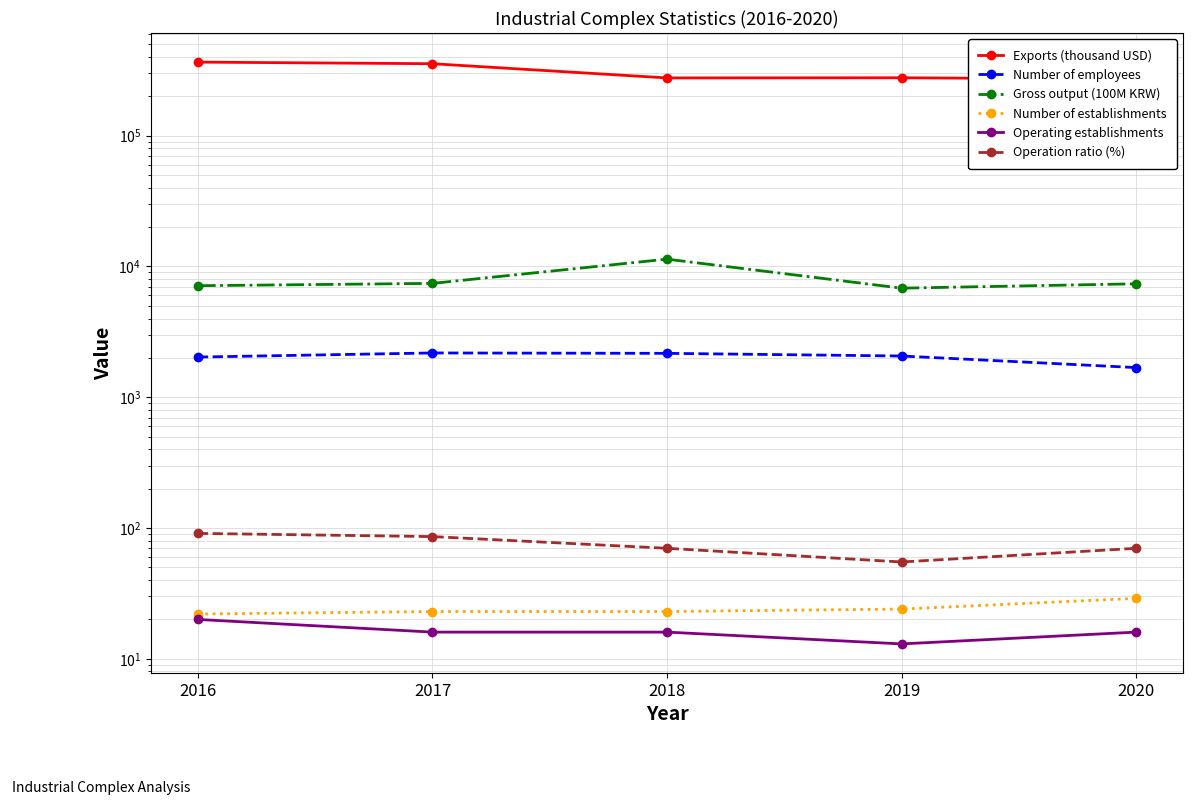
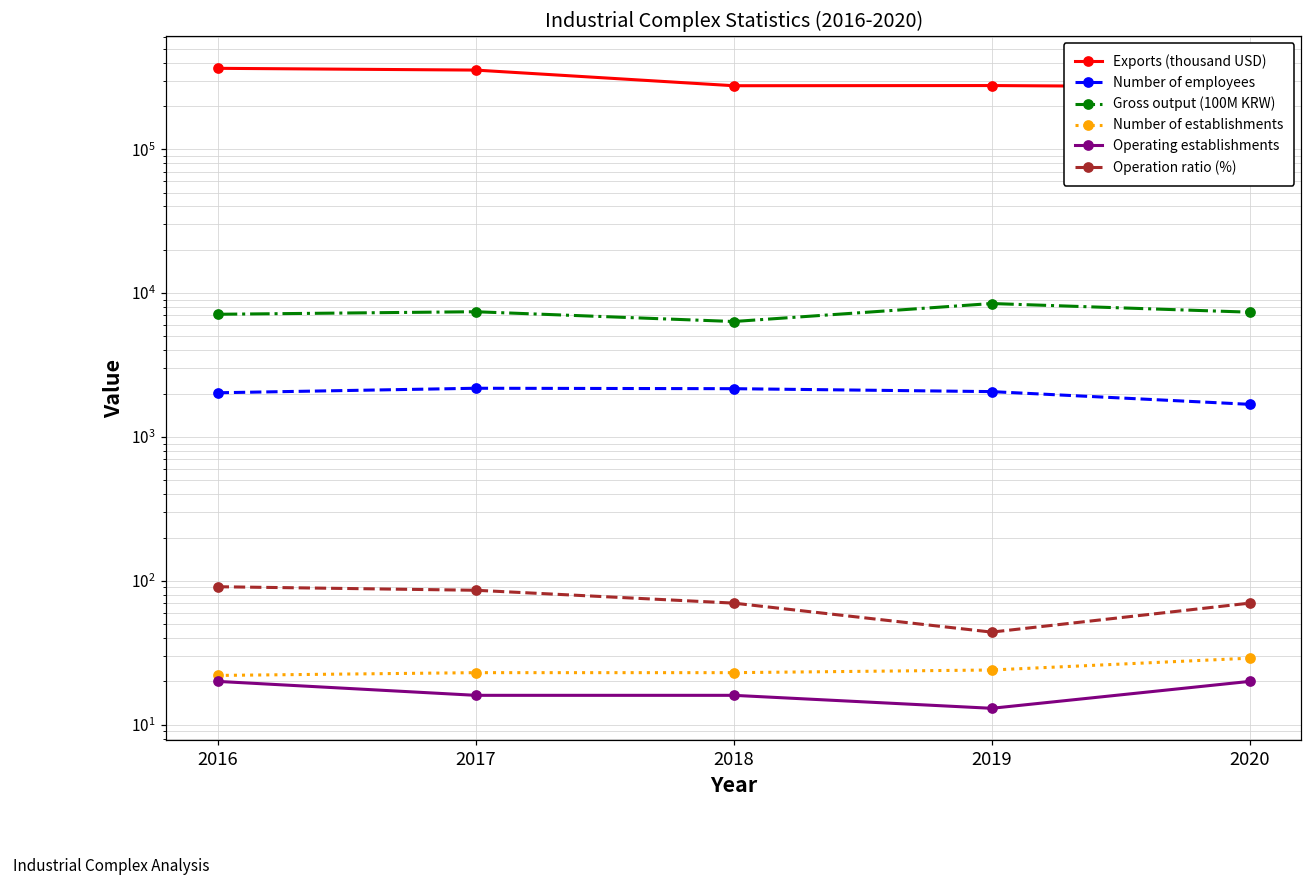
  {
    "Exports (thousand USD)": {
      "2016": 370000,
      "2017": 360000,
      "2018": 280000,
      "2019": 280000
    },
    "Number of employees": {
      "2016": 2000,
      "2017": 2200,
      "2018": 2200,
      "2019": 2100,
      "2020": 1700
    },
    "Gross output (100M KRW)": {
      "2016": 7000,
      "2017": 7000,
-     "2018": 11000,
-     "2019": 7000,
+     "2018": 6000,
+     "2019": 8000,
      "2020": 7000
    },
    "Number of establishments": {
      "2016": 22,
      "2017": 23,
      "2018": 23,
      "2019": 24,
      "2020": 29
    },
    "Operating establishments": {
      "2016": 20,
      "2017": 16,
      "2018": 16,
      "2019": 13,
-     "2020": 16
+     "2020": 20
    },
    "Operation ratio (%)": {
      "2016": 90,
      "2017": 90,
      "2018": 70,
-     "2019": 55,
+     "2019": 44,
      "2020": 70
    }
  }
